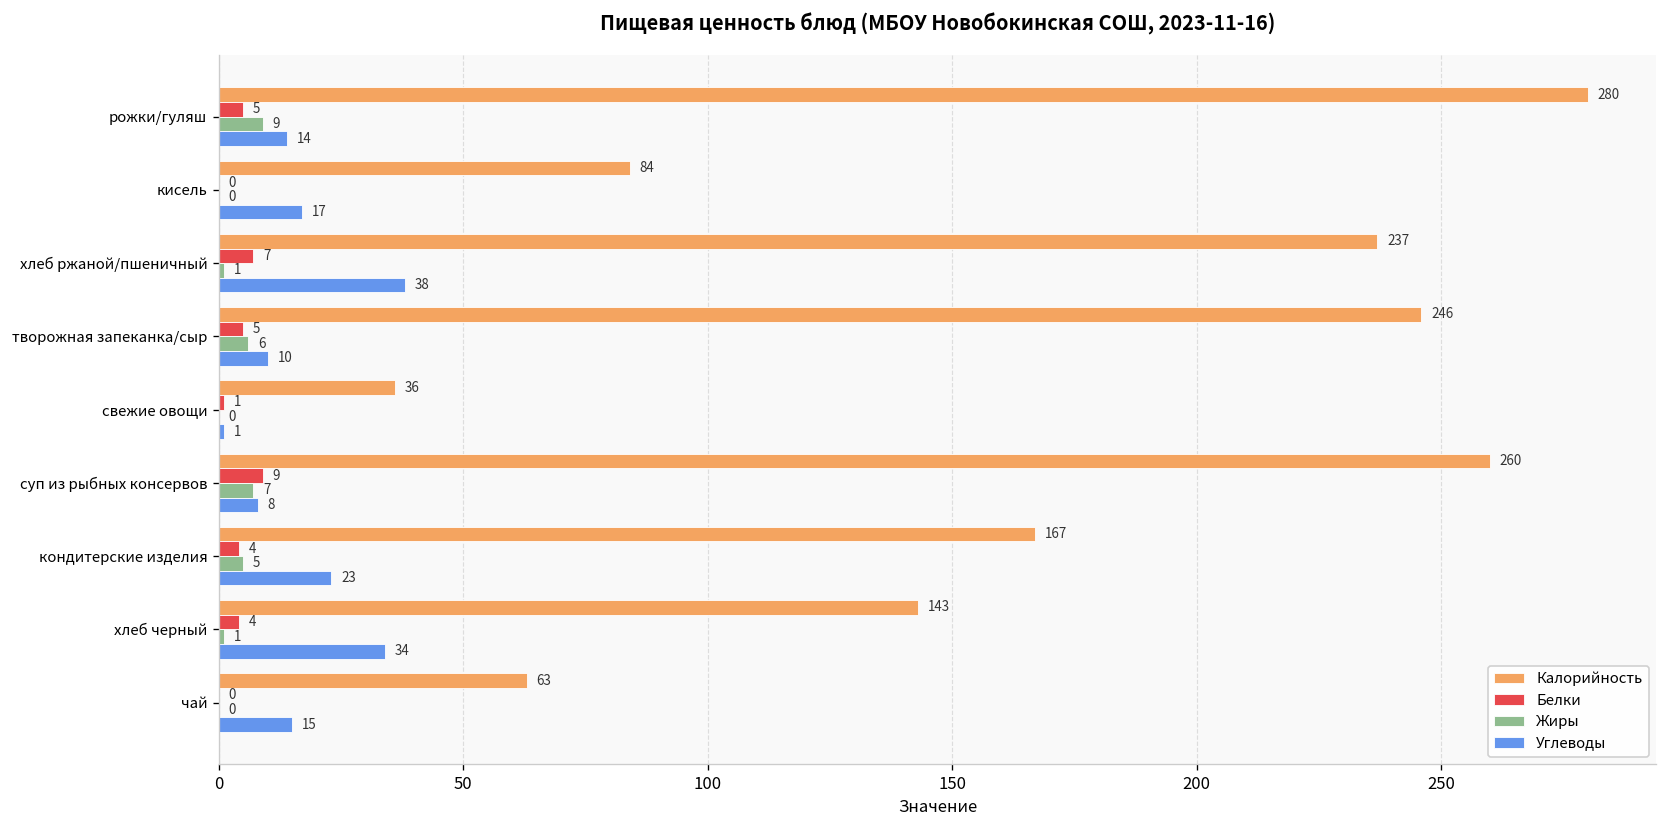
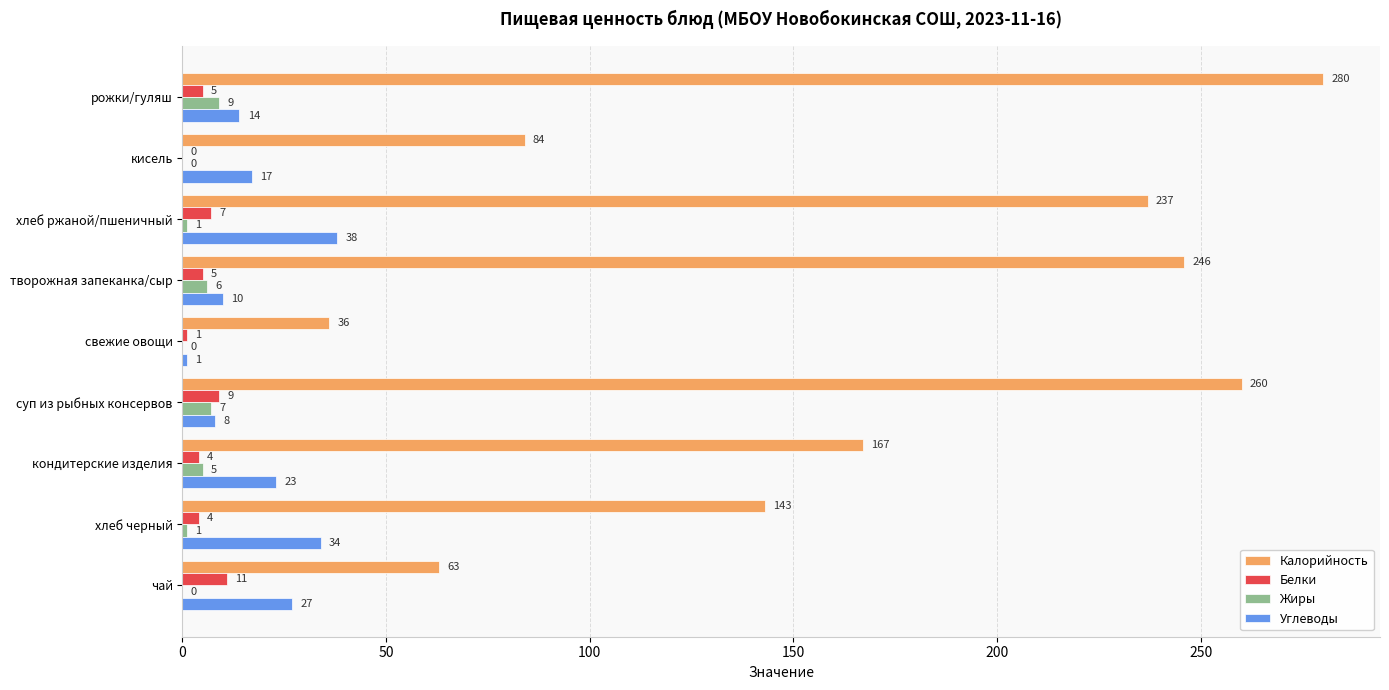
  {
    "Калорийность": {
      "рожки/гуляш": 280,
      "кисель": 84,
      "хлеб ржаной/пшеничный": 237,
      "творожная запеканка/сыр": 246,
      "свежие овощи": 36,
      "суп из рыбных консервов": 260,
      "кондитерские изделия": 167,
      "хлеб черный": 143,
      "чай": 63
    },
    "Белки": {
      "рожки/гуляш": 5,
      "кисель": 0,
      "хлеб ржаной/пшеничный": 7,
      "творожная запеканка/сыр": 5,
      "свежие овощи": 1,
      "суп из рыбных консервов": 9,
      "кондитерские изделия": 4,
      "хлеб черный": 4,
-     "чай": 0
+     "чай": 11
    },
    "Жиры": {
      "рожки/гуляш": 9,
      "кисель": 0,
      "хлеб ржаной/пшеничный": 1,
      "творожная запеканка/сыр": 6,
      "свежие овощи": 0,
      "суп из рыбных консервов": 7,
      "кондитерские изделия": 5,
      "хлеб черный": 1,
      "чай": 0
    },
    "Углеводы": {
      "рожки/гуляш": 14,
      "кисель": 17,
      "хлеб ржаной/пшеничный": 38,
      "творожная запеканка/сыр": 10,
      "свежие овощи": 1,
      "суп из рыбных консервов": 8,
      "кондитерские изделия": 23,
      "хлеб черный": 34,
-     "чай": 15
+     "чай": 27
    }
  }
